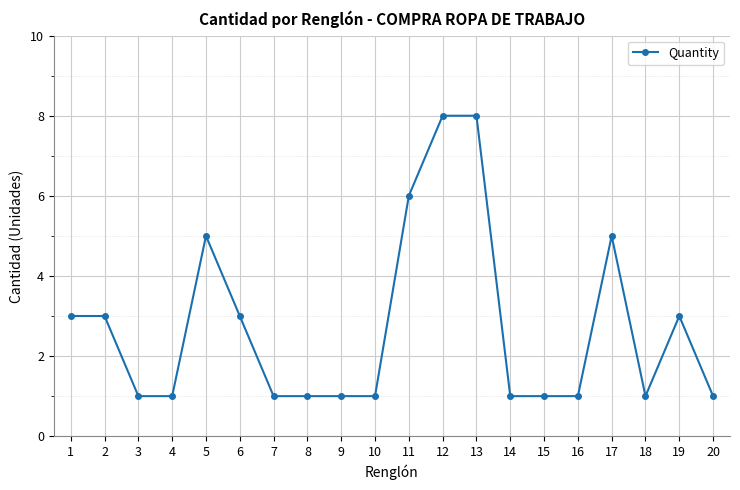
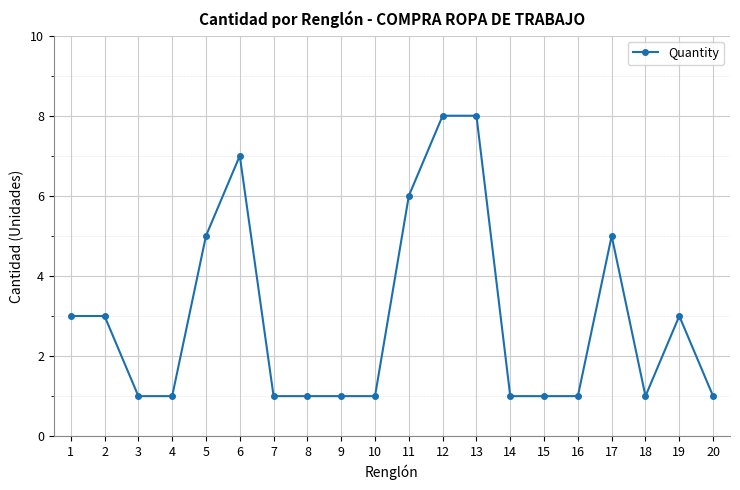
  {
    "1": 3,
    "2": 3,
    "3": 1,
    "4": 1,
    "5": 5,
-   "6": 3,
+   "6": 7,
    "7": 1,
    "8": 1,
    "9": 1,
    "10": 1,
    "11": 6,
    "12": 8,
    "13": 8,
    "14": 1,
    "15": 1,
    "16": 1,
    "17": 5,
    "18": 1,
    "19": 3,
    "20": 1
  }
